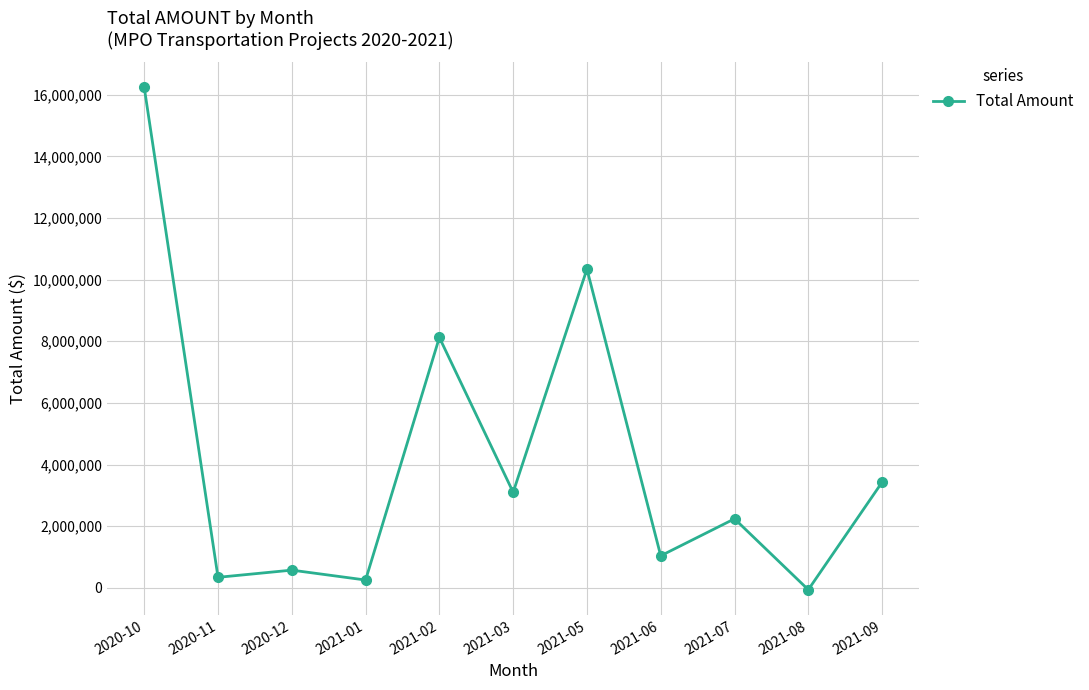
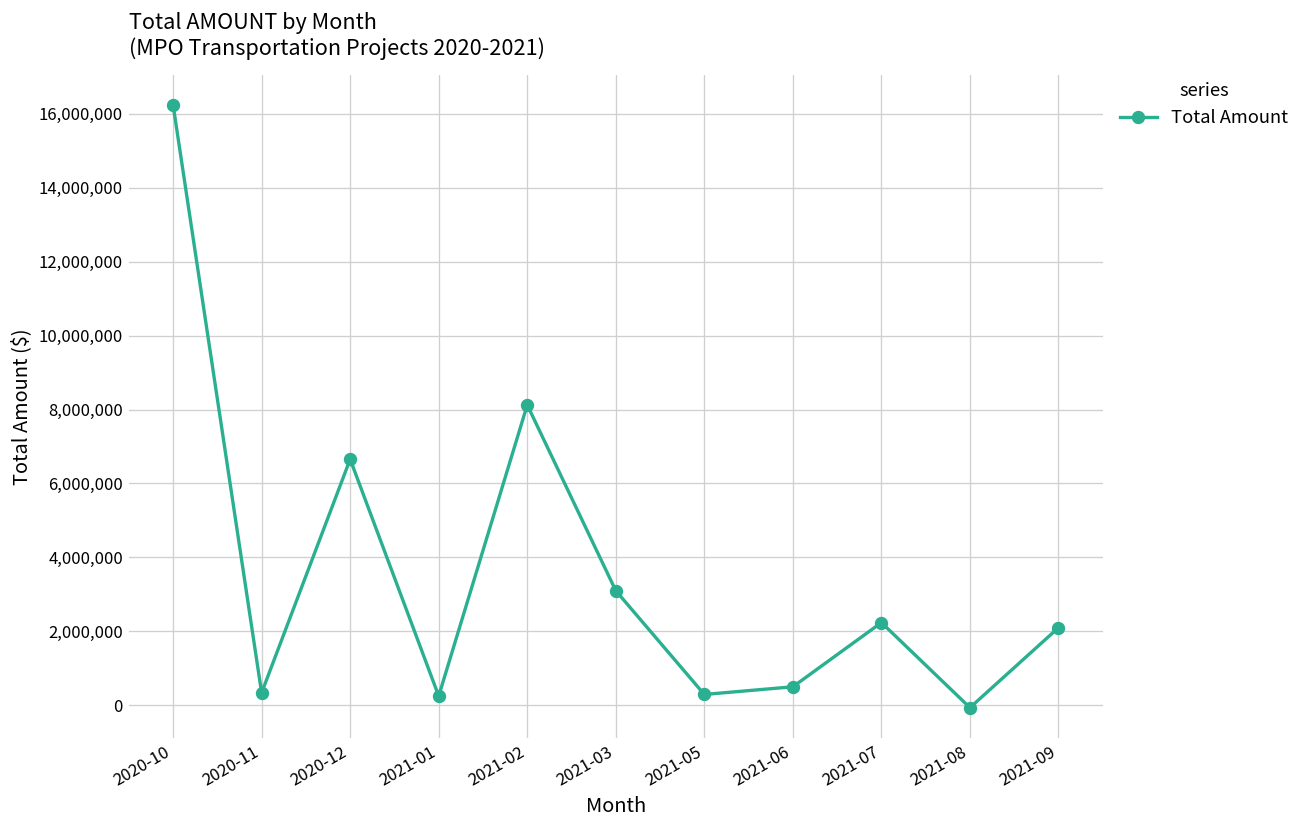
  {
    "2020-10": "16,200,000",
    "2020-11": "300,000",
-   "2020-12": "600,000",
+   "2020-12": "6,700,000",
    "2021-01": "300,000",
    "2021-02": "8,100,000",
    "2021-03": "3,100,000",
-   "2021-05": "10,300,000",
-   "2021-06": "1,000,000",
+   "2021-05": "300,000",
+   "2021-06": "500,000",
    "2021-07": "2,200,000",
    "2021-08": "-100,000",
-   "2021-09": "3,400,000"
+   "2021-09": "2,100,000"
  }
